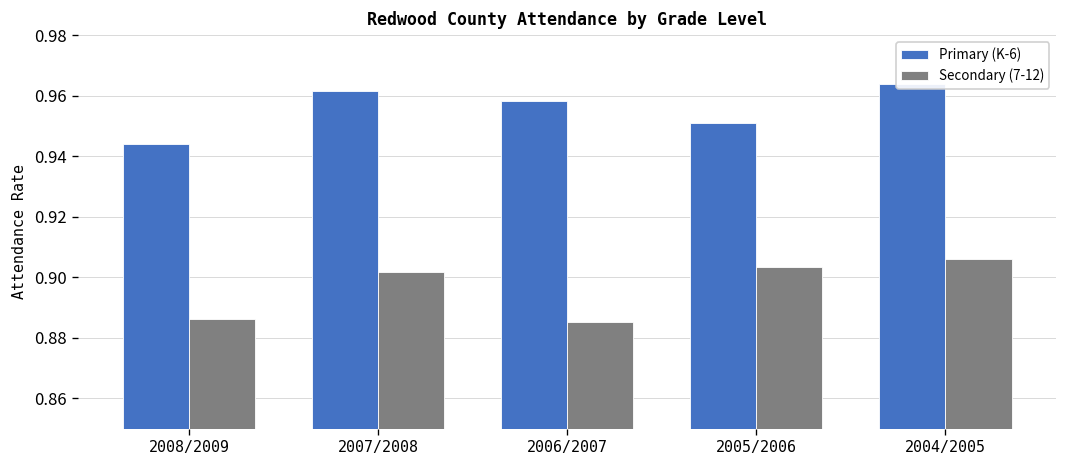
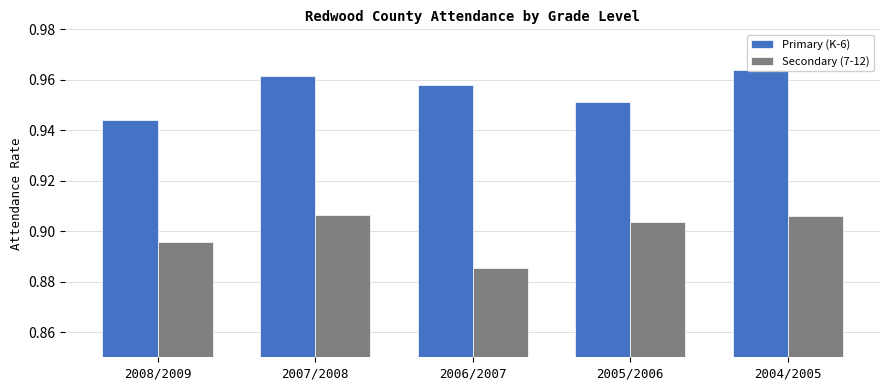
  {
    "Primary (K-6)": {
      "2008/2009": 0.944,
      "2007/2008": 0.962,
      "2006/2007": 0.958,
      "2005/2006": 0.951
    },
    "Secondary (7-12)": {
-     "2008/2009": 0.886,
-     "2007/2008": 0.902,
+     "2008/2009": 0.896,
+     "2007/2008": 0.906,
      "2006/2007": 0.885,
      "2005/2006": 0.903,
      "2004/2005": 0.906
    }
  }
